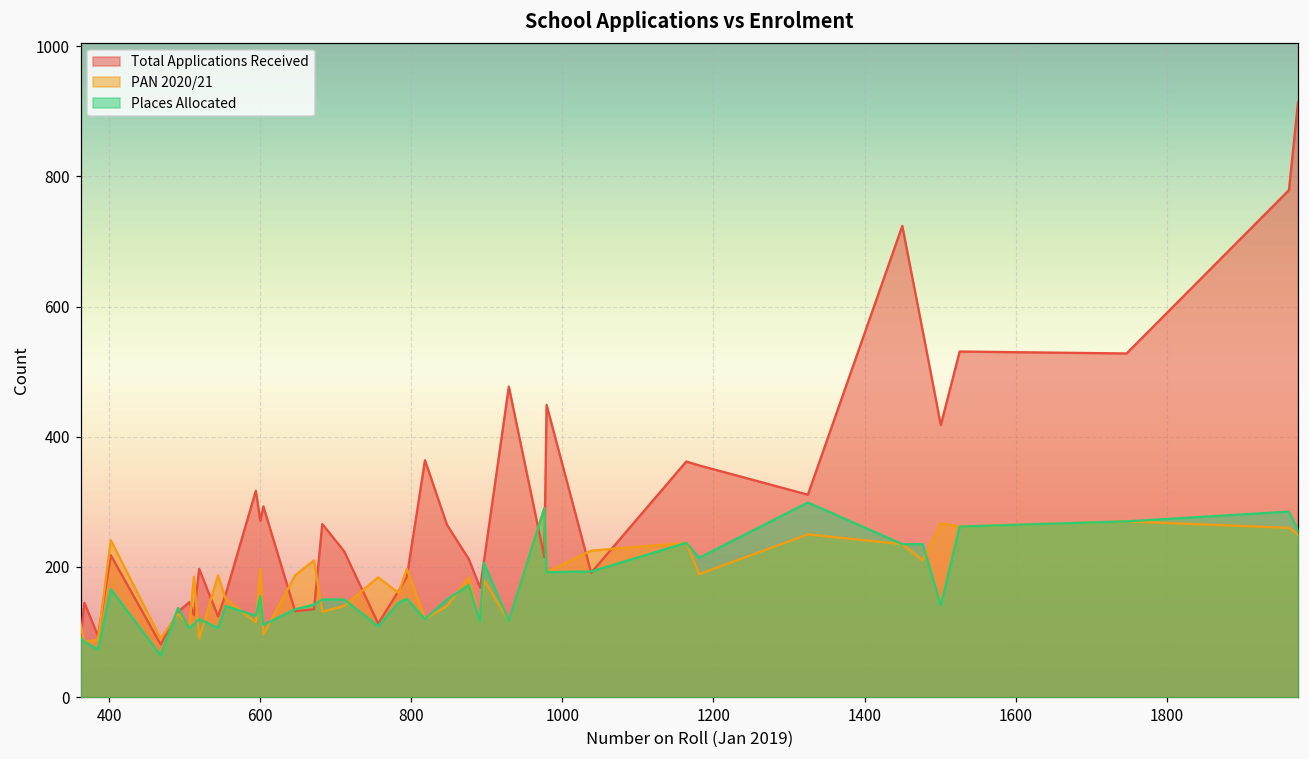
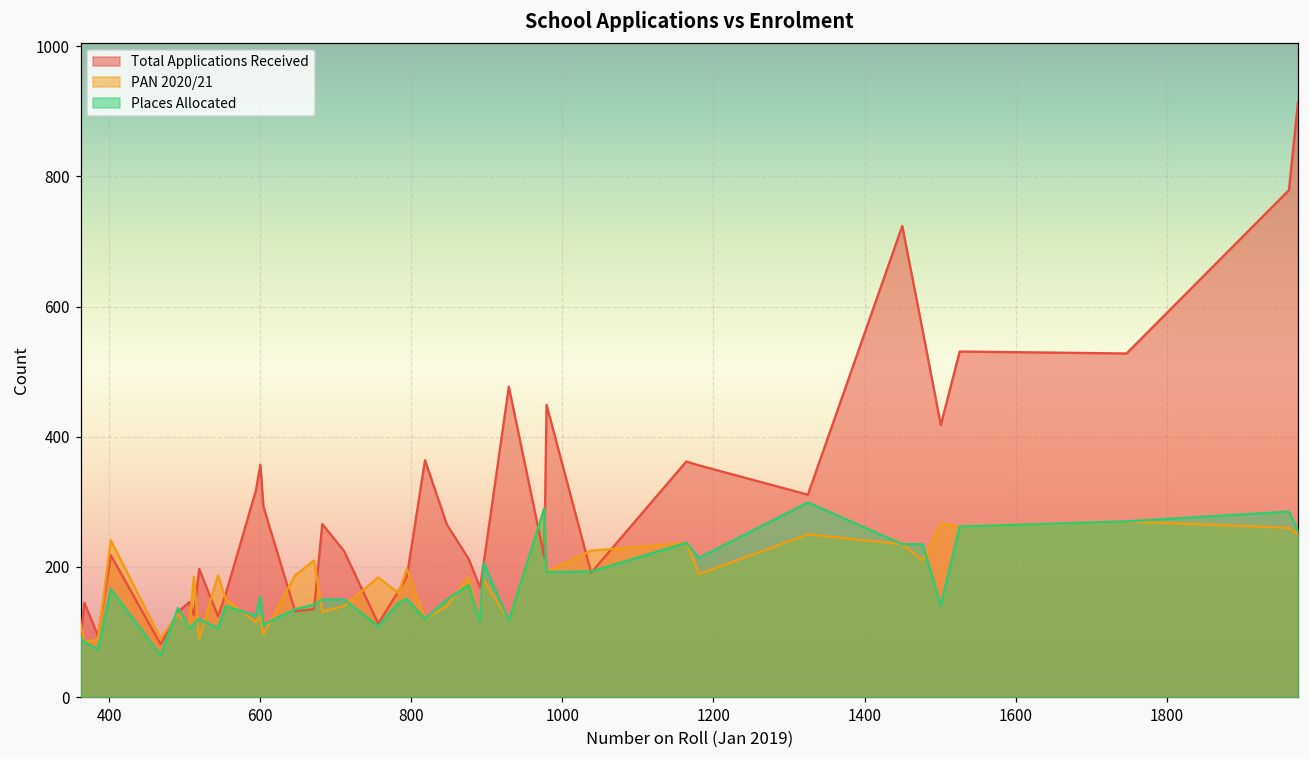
  {
    "Total Applications Received": {
-     "600": 270
+     "600": 360
    },
    "PAN 2020/21": {
-     "600": 200
+     "600": 130
    },
    "Places Allocated": {
      "600": 160
    }
  }
